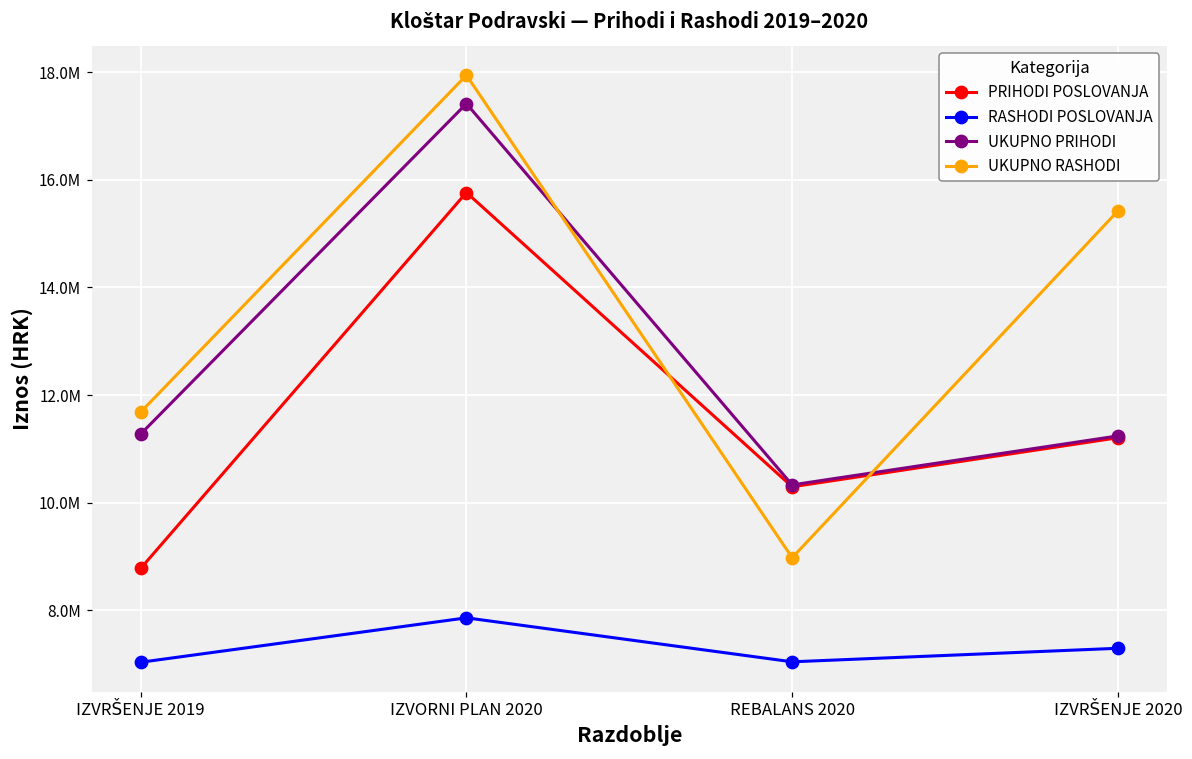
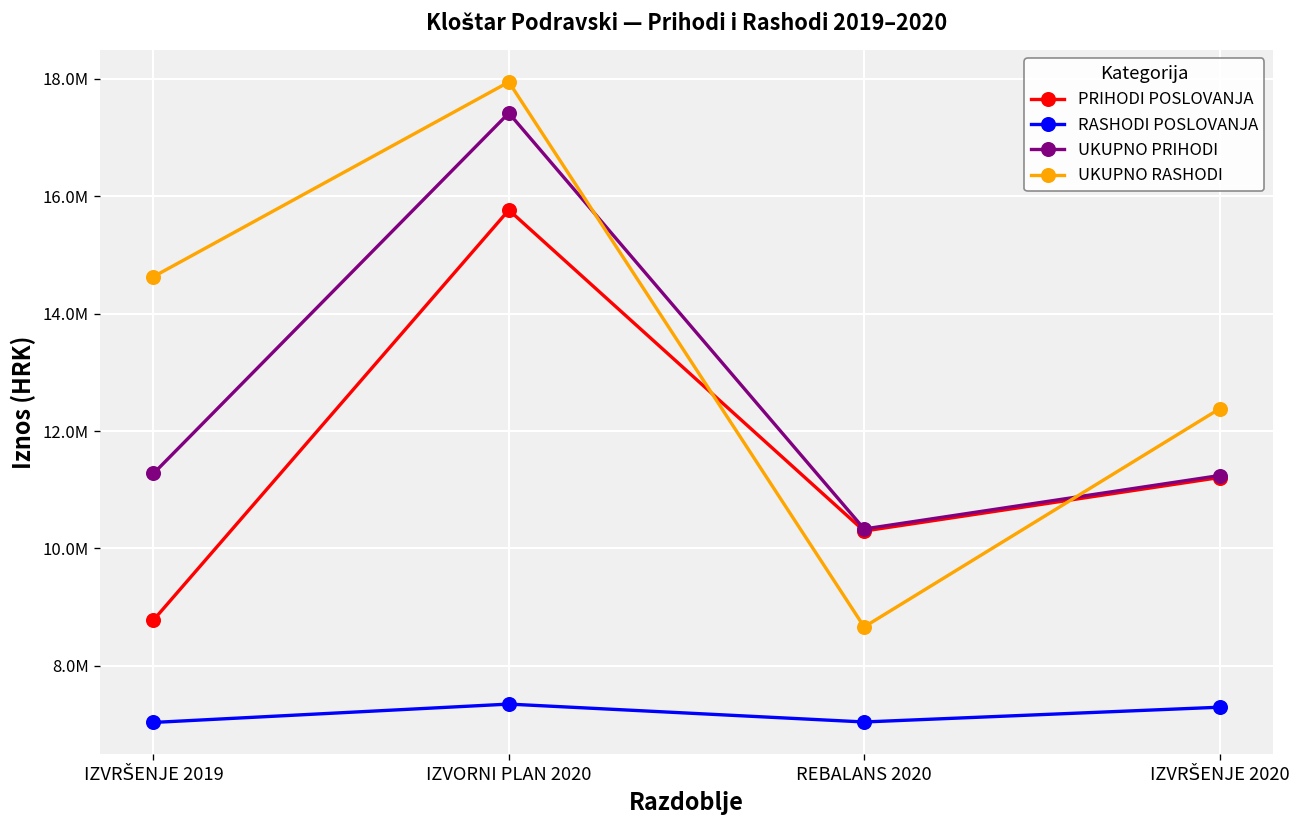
  {
    "PRIHODI POSLOVANJA": {
      "IZVRŠENJE 2019": 8800000,
      "IZVORNI PLAN 2020": 15800000
    },
    "RASHODI POSLOVANJA": {
      "IZVRŠENJE 2019": 7000000,
-     "IZVORNI PLAN 2020": 7900000,
+     "IZVORNI PLAN 2020": 7300000,
      "REBALANS 2020": 7000000,
      "IZVRŠENJE 2020": 7300000
    },
    "UKUPNO PRIHODI": {
      "IZVRŠENJE 2019": 11300000,
      "IZVORNI PLAN 2020": 17400000
    },
    "UKUPNO RASHODI": {
-     "IZVRŠENJE 2019": 11700000,
+     "IZVRŠENJE 2019": 14600000,
      "IZVORNI PLAN 2020": 17900000,
-     "REBALANS 2020": 9000000,
-     "IZVRŠENJE 2020": 15400000
+     "REBALANS 2020": 8700000,
+     "IZVRŠENJE 2020": 12400000
    }
  }
